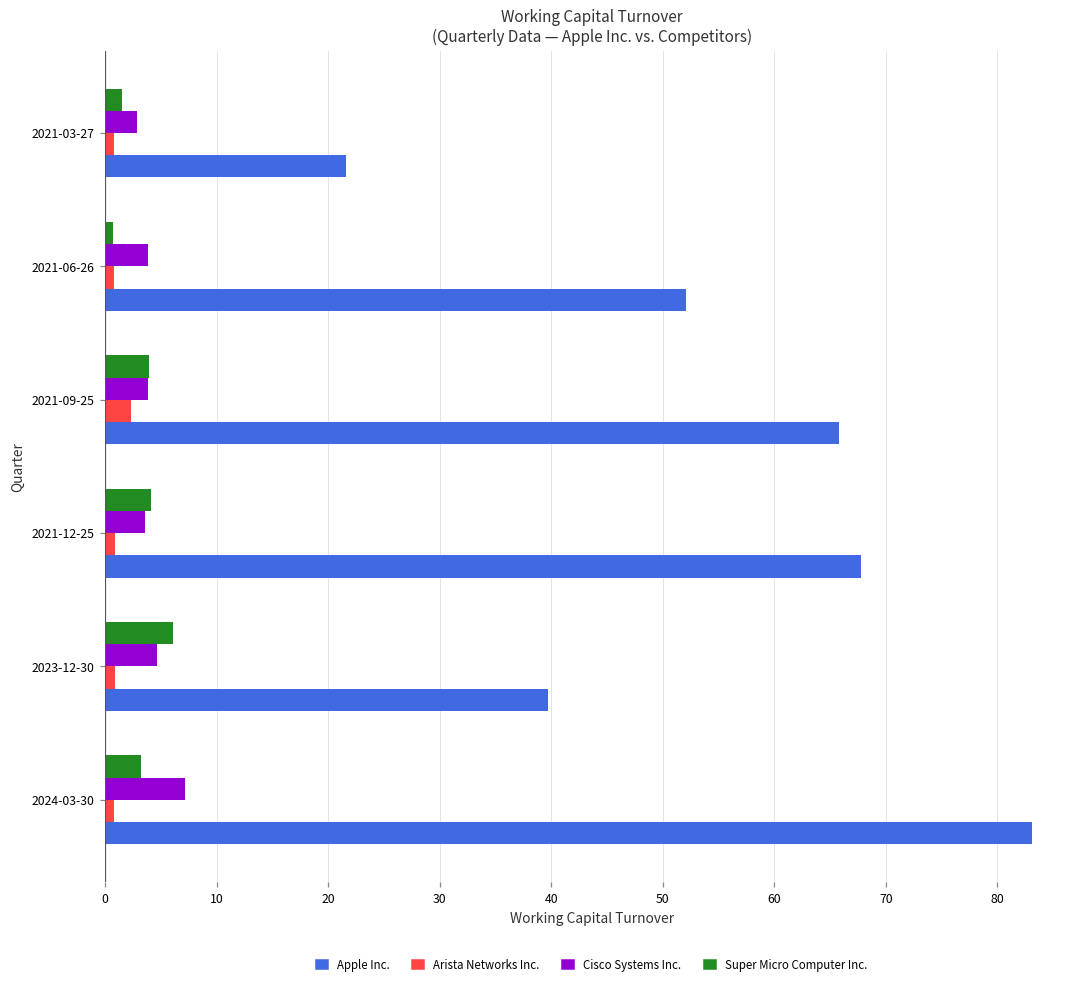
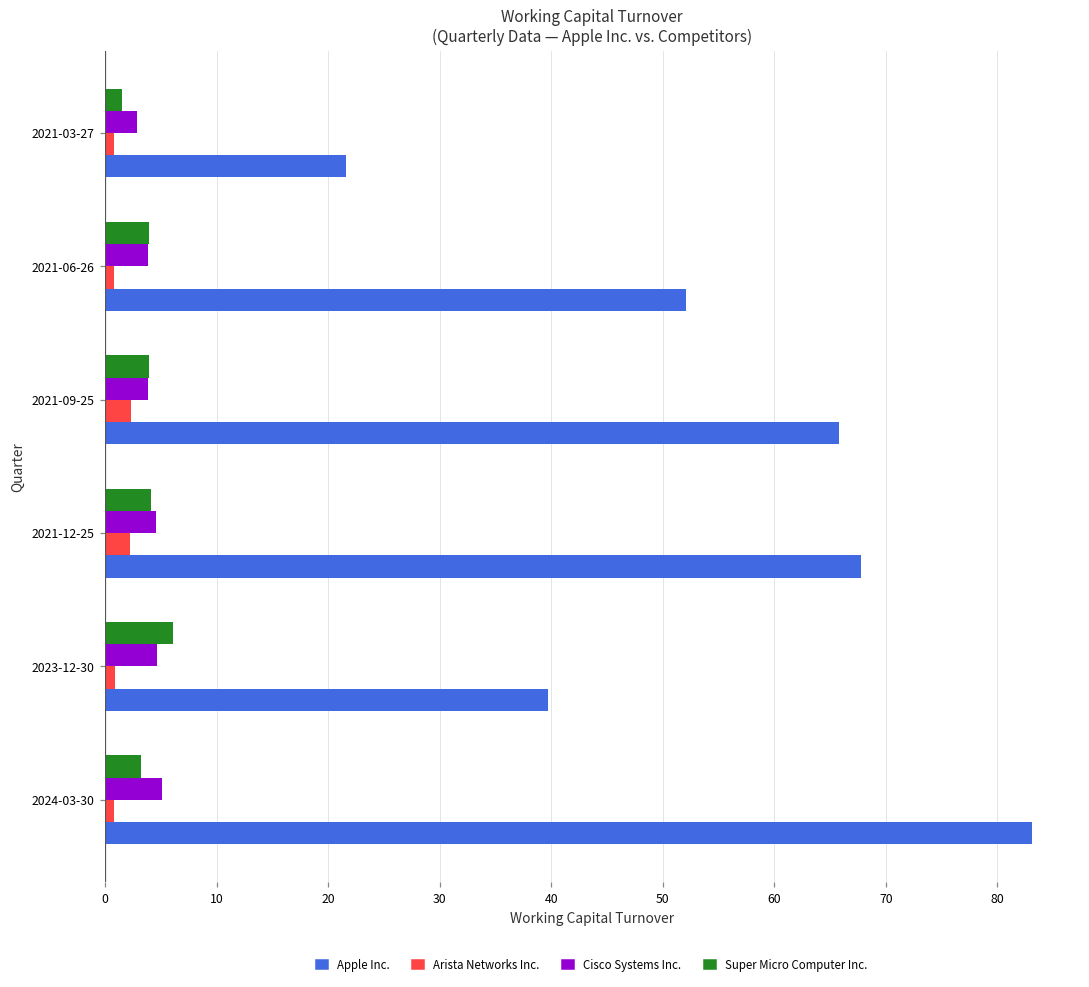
  {
    "Apple Inc.": {
      "2021-03-27": 21.6,
      "2021-06-26": 52.1,
      "2021-09-25": 65.8,
      "2021-12-25": 67.8,
      "2023-12-30": 39.7,
      "2024-03-30": 83.1
    },
    "Arista Networks Inc.": {
      "2021-03-27": 0.8,
      "2021-06-26": 0.8,
      "2021-09-25": 2.3,
-     "2021-12-25": 0.9,
+     "2021-12-25": 2.3,
      "2023-12-30": 0.9,
      "2024-03-30": 0.8
    },
    "Cisco Systems Inc.": {
      "2021-03-27": 2.9,
      "2021-06-26": 3.8,
      "2021-09-25": 3.9,
-     "2021-12-25": 3.5,
+     "2021-12-25": 4.6,
      "2023-12-30": 4.6,
-     "2024-03-30": 7.1
+     "2024-03-30": 5.1
    },
    "Super Micro Computer Inc.": {
      "2021-03-27": 1.5,
-     "2021-06-26": 0.7,
+     "2021-06-26": 4.0,
      "2021-09-25": 4.0,
      "2021-12-25": 4.1,
      "2023-12-30": 6.1,
      "2024-03-30": 3.3
    }
  }
